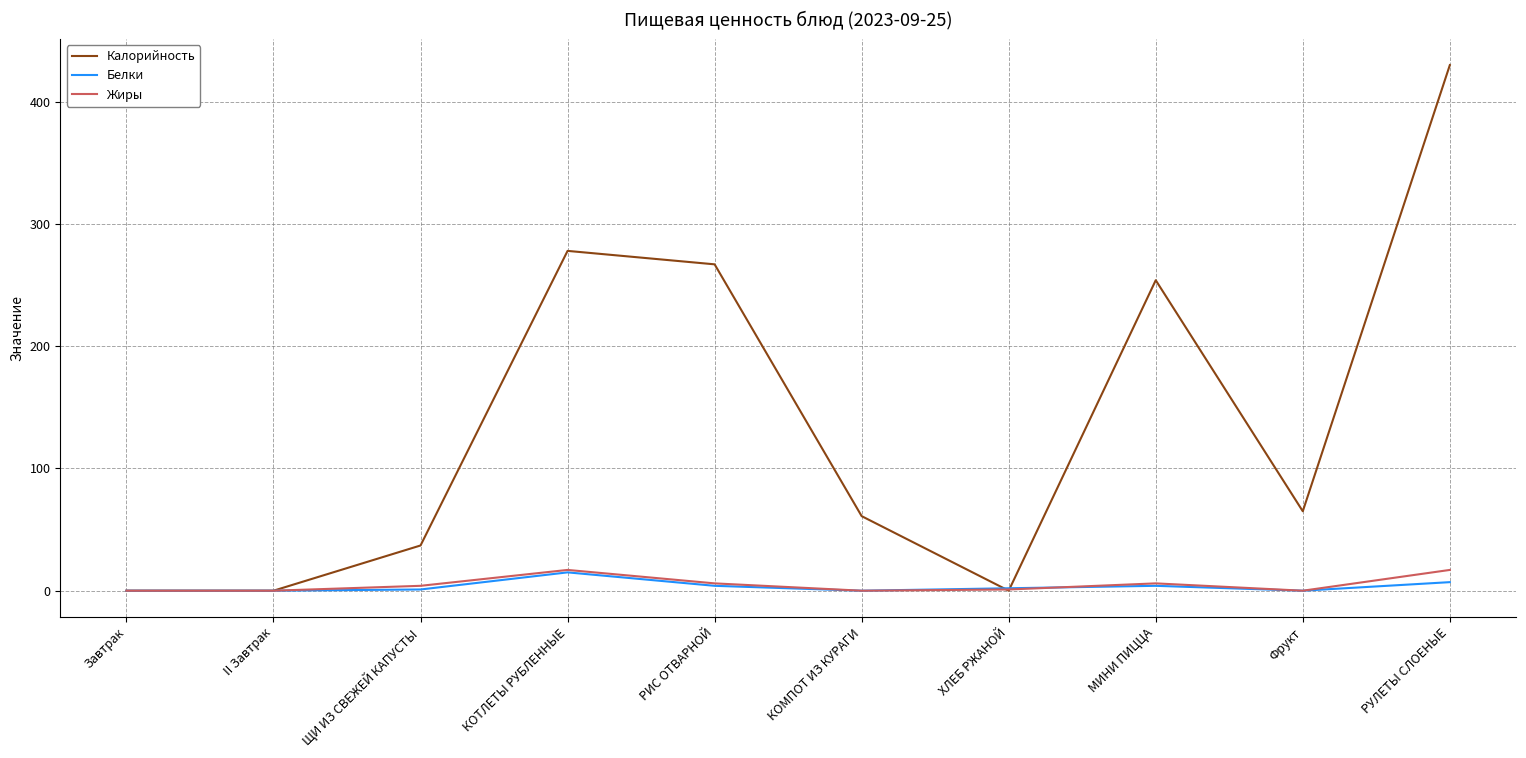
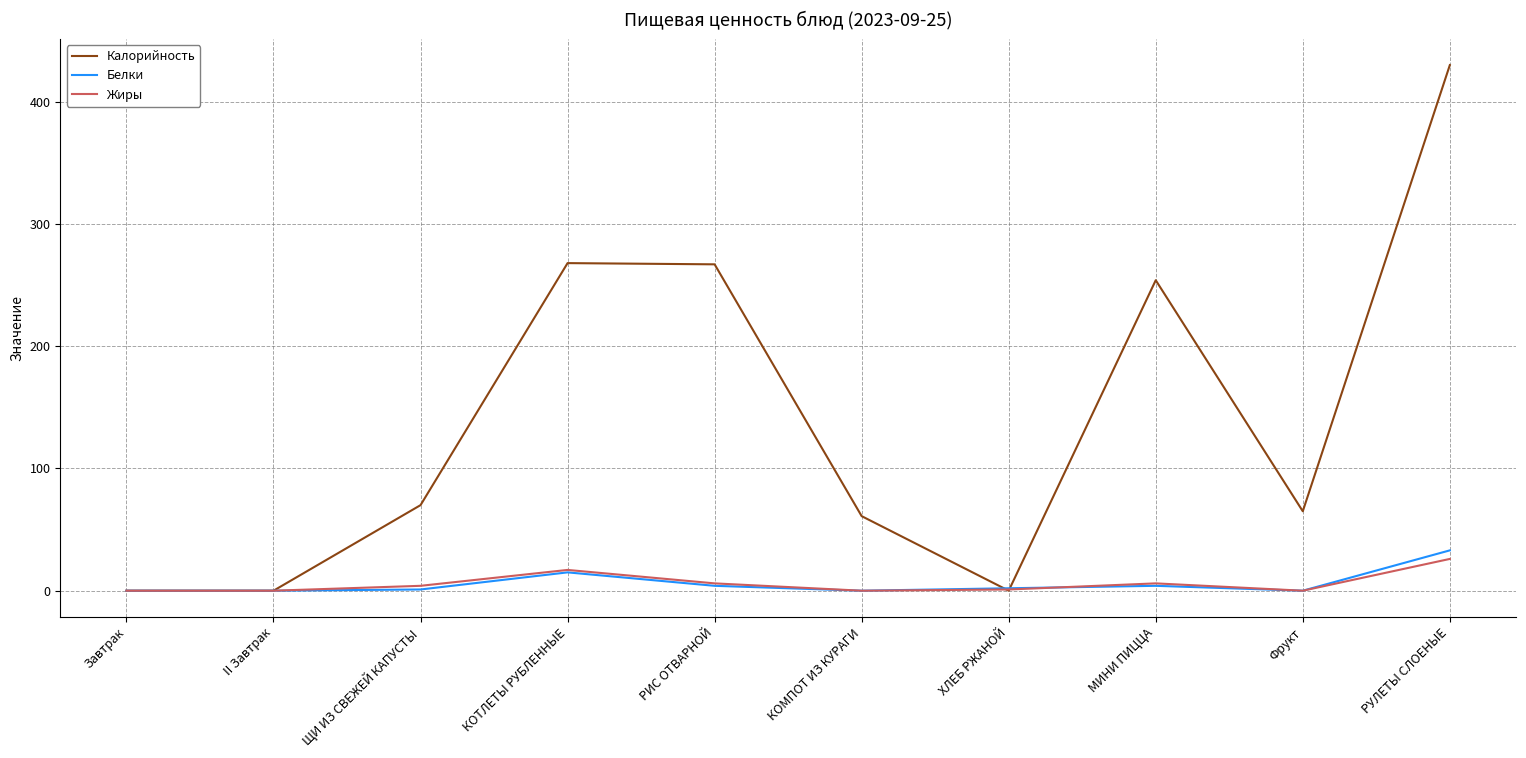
  {
    "Калорийность": {
-     "ЩИ ИЗ СВЕЖЕЙ КАПУСТЫ": 37,
-     "КОТЛЕТЫ РУБЛЕННЫЕ": 278,
+     "ЩИ ИЗ СВЕЖЕЙ КАПУСТЫ": 70,
+     "КОТЛЕТЫ РУБЛЕННЫЕ": 268,
      "РИС ОТВАРНОЙ": 267,
      "КОМПОТ ИЗ КУРАГИ": 61,
      "МИНИ ПИЦЦА": 254,
      "Фрукт": 65,
      "РУЛЕТЫ СЛОЕНЫЕ": 430
    },
    "Белки": {
      "ЩИ ИЗ СВЕЖЕЙ КАПУСТЫ": 1,
-     "РУЛЕТЫ СЛОЕНЫЕ": 7
+     "РУЛЕТЫ СЛОЕНЫЕ": 33
    },
    "Жиры": {
      "ЩИ ИЗ СВЕЖЕЙ КАПУСТЫ": 4,
-     "РУЛЕТЫ СЛОЕНЫЕ": 17
+     "РУЛЕТЫ СЛОЕНЫЕ": 26
    }
  }
